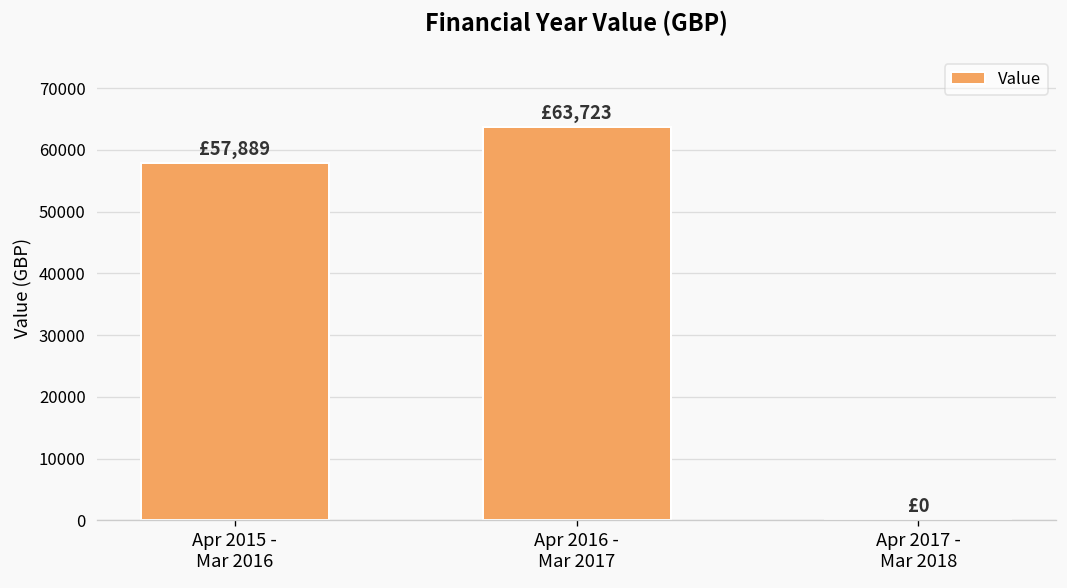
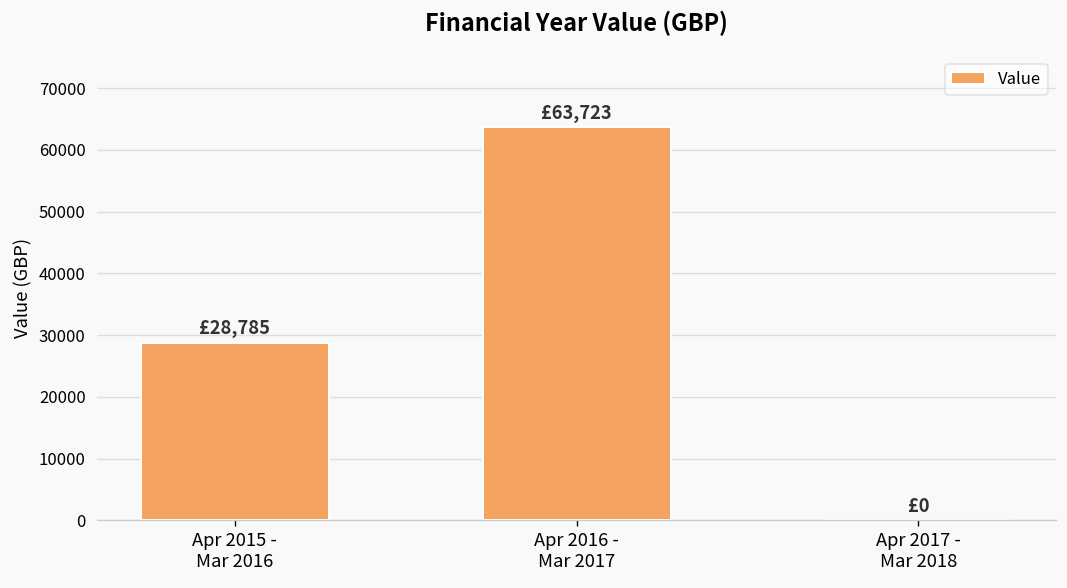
  {
-   "Apr 2015 - Mar 2016": "£57,889",
+   "Apr 2015 - Mar 2016": "£28,785",
    "Apr 2016 - Mar 2017": "£63,723",
    "Apr 2017 - Mar 2018": "£0"
  }
